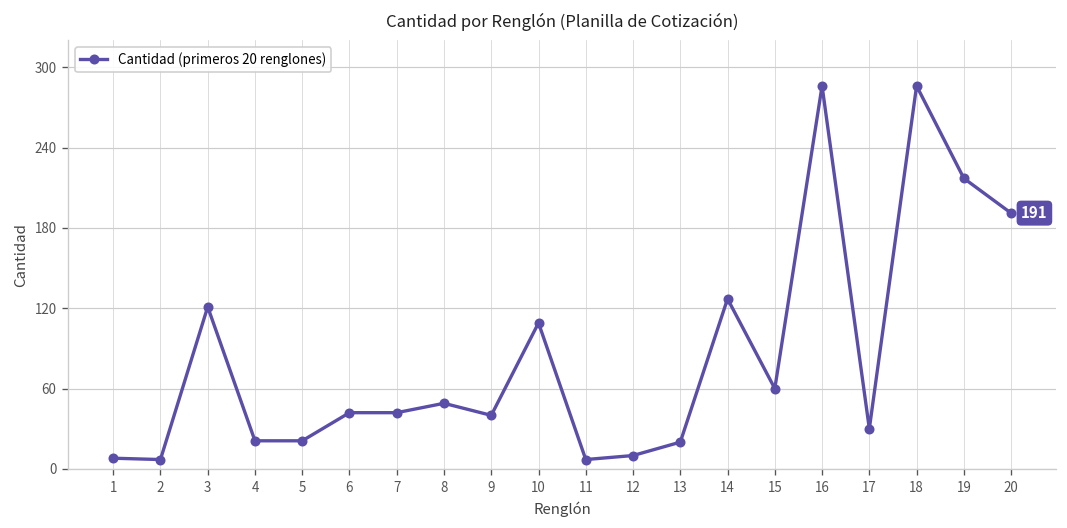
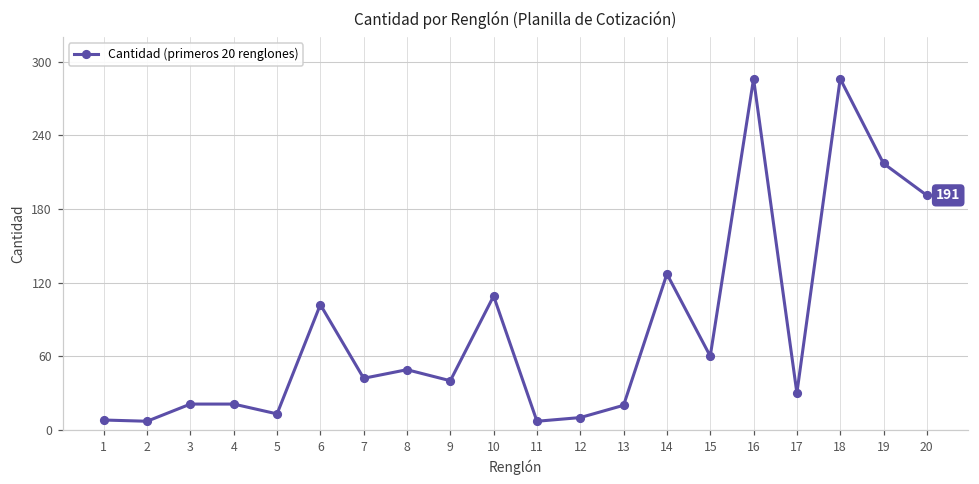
  {
    "1": 8,
    "2": 7,
-   "3": 121,
+   "3": 21,
    "4": 21,
-   "5": 21,
-   "6": 42,
+   "5": 13,
+   "6": 102,
    "7": 42,
    "8": 49,
    "9": 40,
    "10": 109,
    "11": 7,
    "12": 10,
    "13": 20,
    "14": 127,
    "15": 60,
    "16": 286,
    "17": 30,
    "18": 286,
    "19": 217
  }
